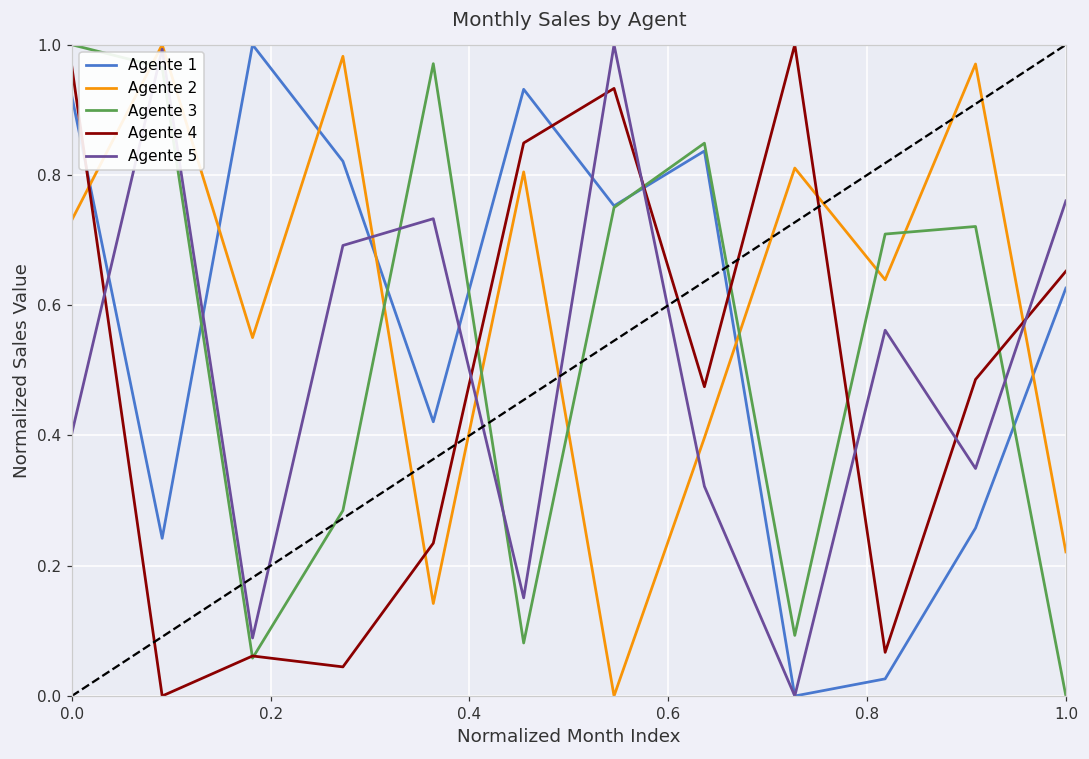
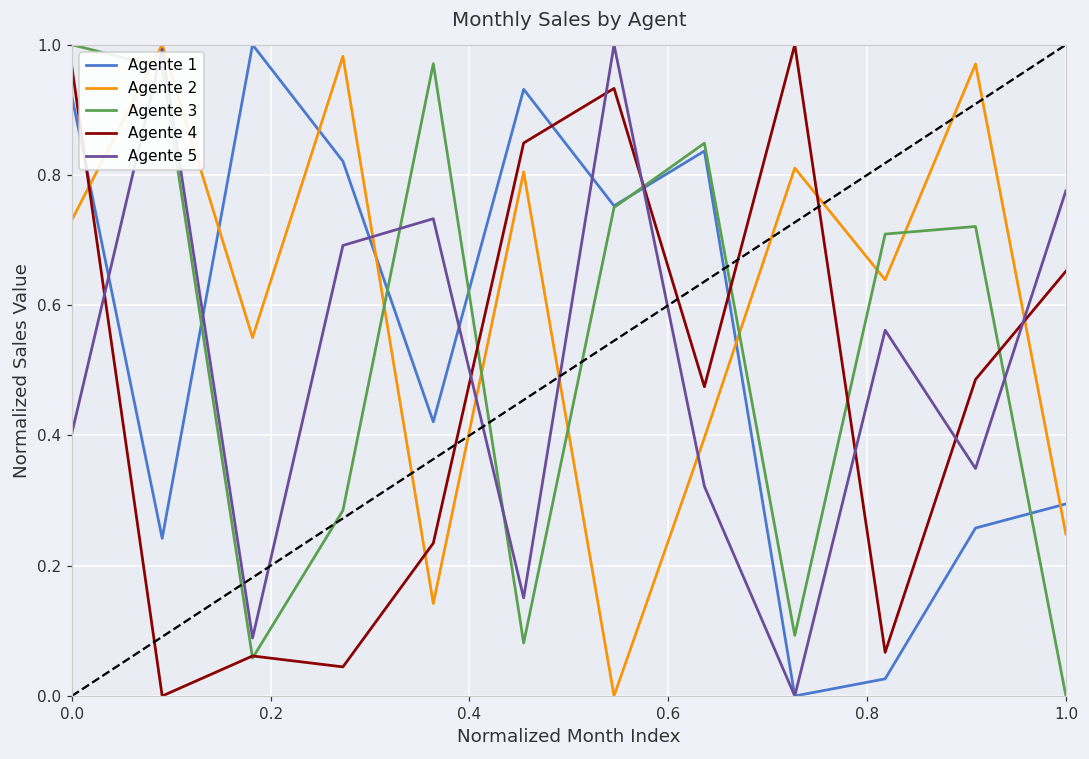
  {
    "Agente 1": {
      "0.0": 0.92,
-     "1.0": 0.63
+     "1.0": 0.29
    },
    "Agente 2": {
      "0.0": 0.73,
-     "1.0": 0.22
+     "1.0": 0.25
    },
    "Agente 3": {
      "0.0": 1.00,
      "1.0": 0.00
    },
    "Agente 4": {
      "0.0": 0.97,
      "1.0": 0.65
    },
    "Agente 5": {
      "0.0": 0.40,
-     "1.0": 0.76
+     "1.0": 0.78
    }
  }
